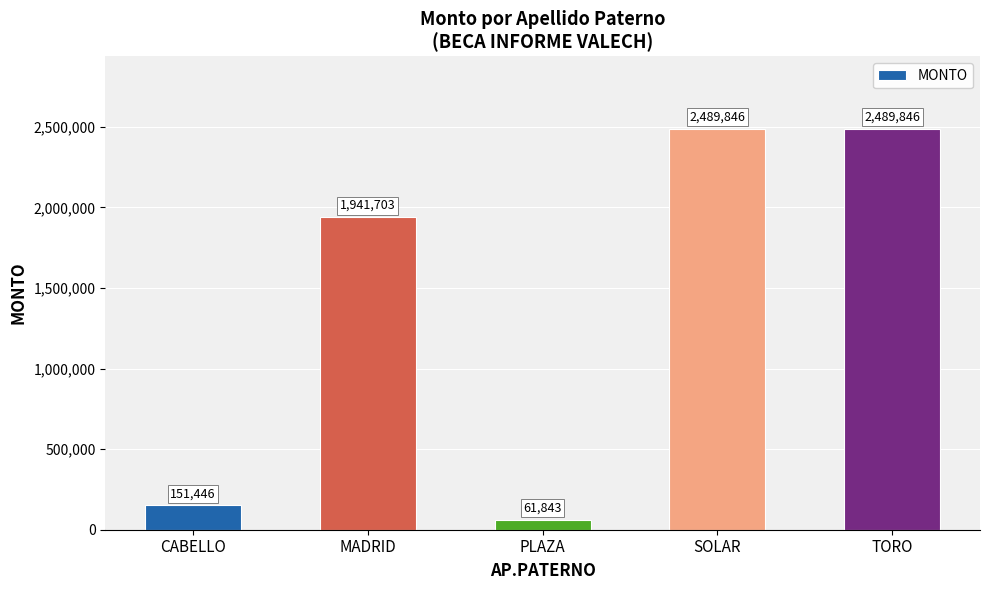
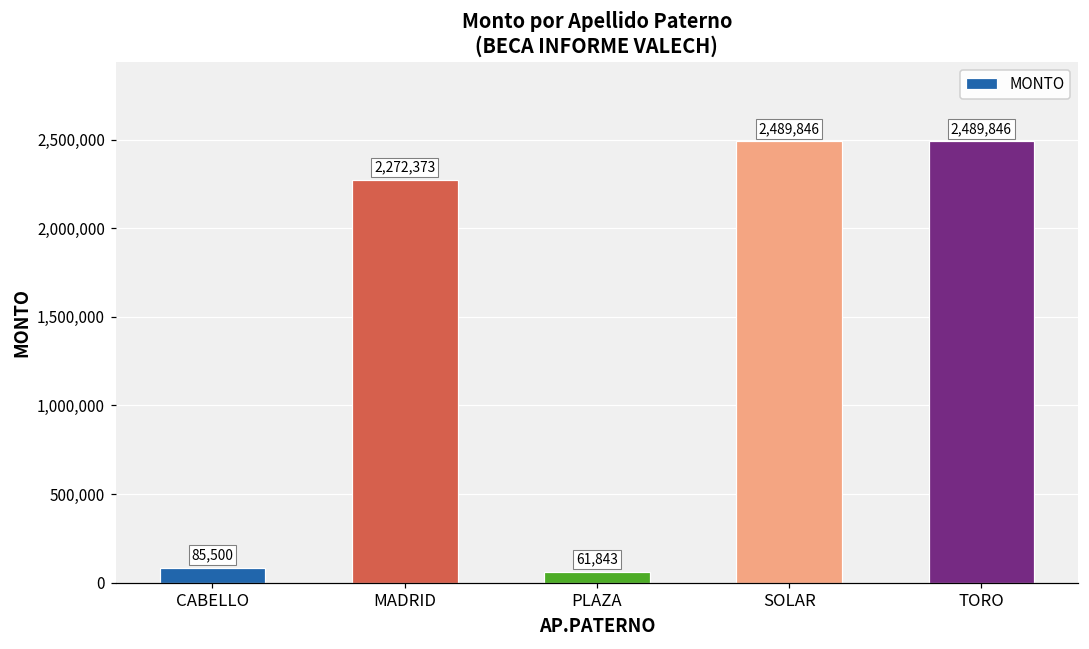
  {
-   "CABELLO": "151,446",
-   "MADRID": "1,941,703"
+   "CABELLO": "85,500",
+   "MADRID": "2,272,373"
  }
